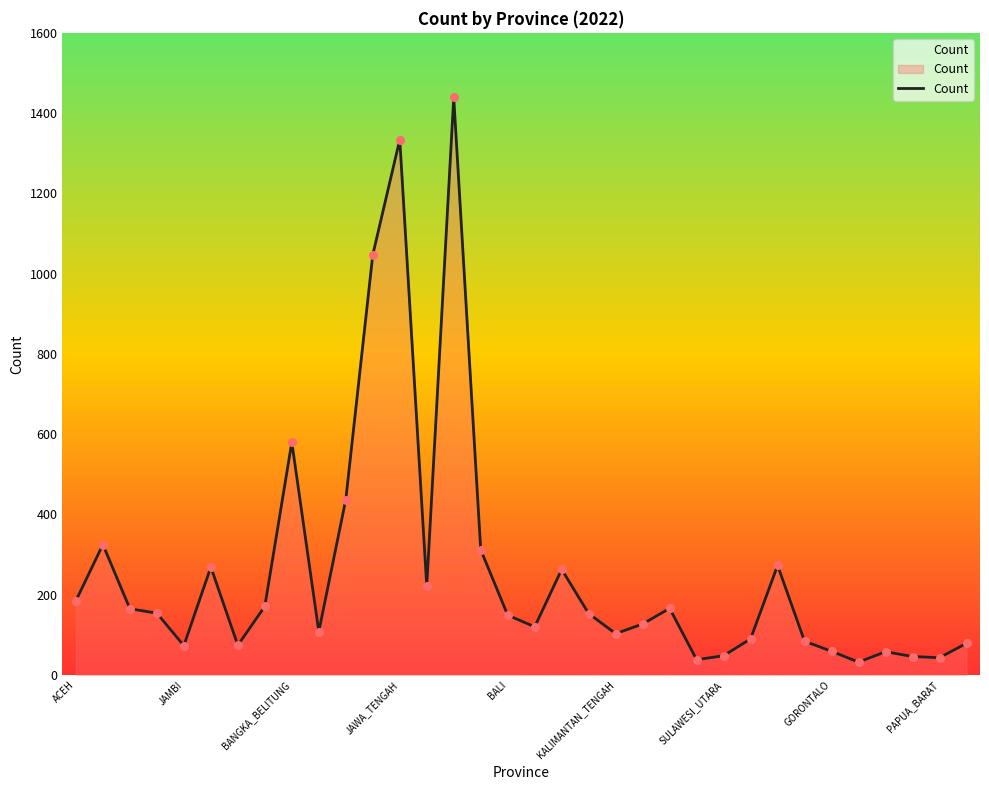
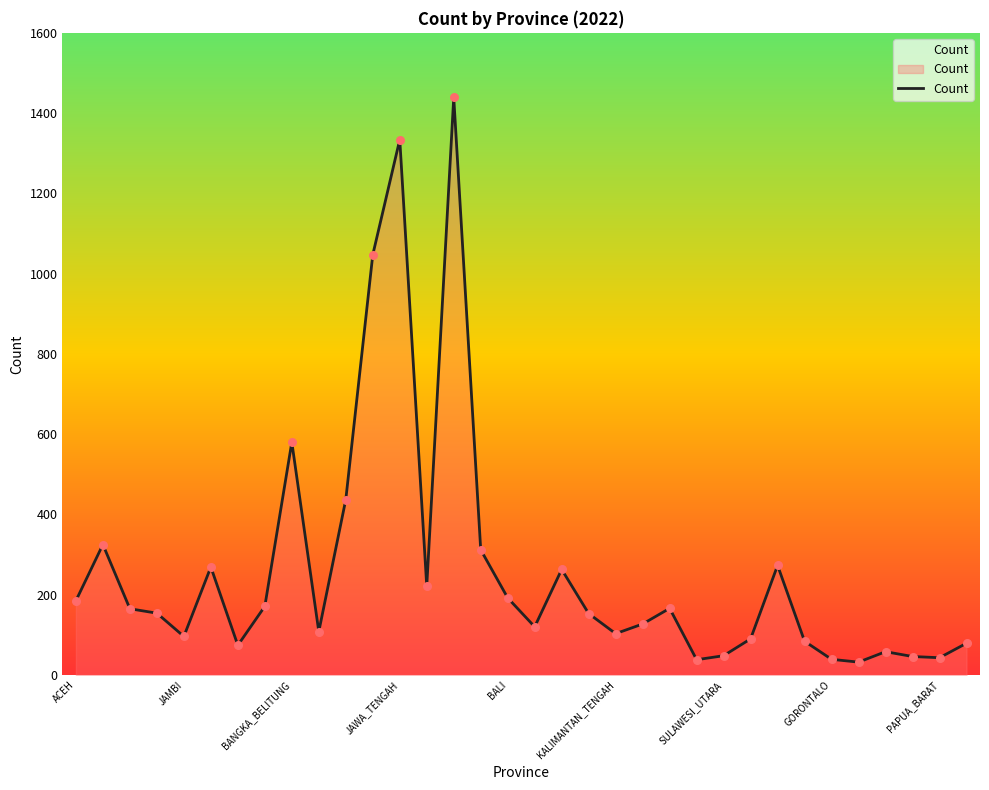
  {
    "ACEH": 190,
-   "JAMBI": 70,
+   "JAMBI": 100,
    "BANGKA_BELITUNG": 580,
    "JAWA_TENGAH": 1330,
-   "BALI": 150,
+   "BALI": 190,
    "KALIMANTAN_TENGAH": 100,
    "SULAWESI_UTARA": 50,
-   "GORONTALO": 60,
+   "GORONTALO": 40,
    "PAPUA_BARAT": 40
  }
